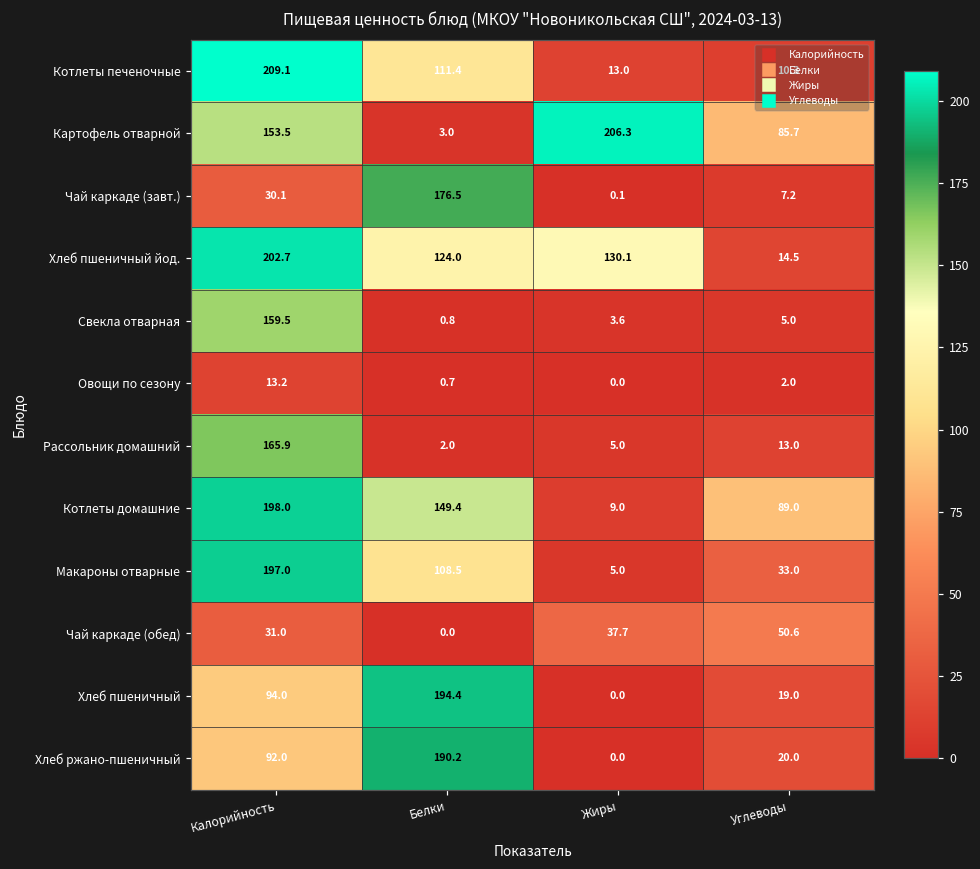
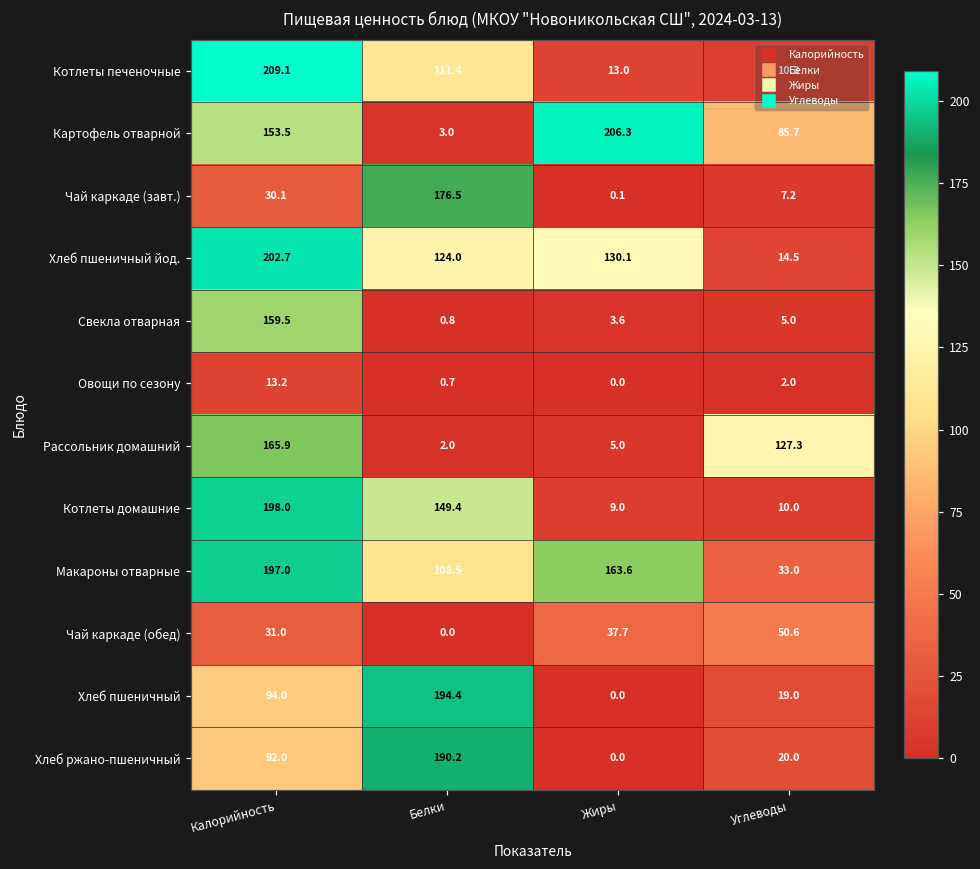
  {
    "Котлеты печеночные": {
      "Калорийность": 209.1,
      "Белки": 111.4,
      "Жиры": 13.0
    },
    "Картофель отварной": {
      "Калорийность": 153.5,
      "Белки": 3.0,
      "Жиры": 206.3,
      "Углеводы": 85.7
    },
    "Чай каркаде (завт.)": {
      "Калорийность": 30.1,
      "Белки": 176.5,
      "Жиры": 0.1,
      "Углеводы": 7.2
    },
    "Хлеб пшеничный йод.": {
      "Калорийность": 202.7,
      "Белки": 124.0,
      "Жиры": 130.1,
      "Углеводы": 14.5
    },
    "Свекла отварная": {
      "Калорийность": 159.5,
      "Белки": 0.8,
      "Жиры": 3.6,
      "Углеводы": 5.0
    },
    "Овощи по сезону": {
      "Калорийность": 13.2,
      "Белки": 0.7,
      "Жиры": 0.0,
      "Углеводы": 2.0
    },
    "Рассольник домашний": {
      "Калорийность": 165.9,
      "Белки": 2.0,
      "Жиры": 5.0,
-     "Углеводы": 13.0
+     "Углеводы": 127.3
    },
    "Котлеты домашние": {
      "Калорийность": 198.0,
      "Белки": 149.4,
      "Жиры": 9.0,
-     "Углеводы": 89.0
+     "Углеводы": 10.0
    },
    "Макароны отварные": {
      "Калорийность": 197.0,
      "Белки": 108.5,
-     "Жиры": 5.0,
+     "Жиры": 163.6,
      "Углеводы": 33.0
    },
    "Чай каркаде (обед)": {
      "Калорийность": 31.0,
      "Белки": 0.0,
      "Жиры": 37.7,
      "Углеводы": 50.6
    },
    "Хлеб пшеничный": {
      "Калорийность": 94.0,
      "Белки": 194.4,
      "Жиры": 0.0,
      "Углеводы": 19.0
    },
    "Хлеб ржано-пшеничный": {
      "Калорийность": 92.0,
      "Белки": 190.2,
      "Жиры": 0.0,
      "Углеводы": 20.0
    }
  }
